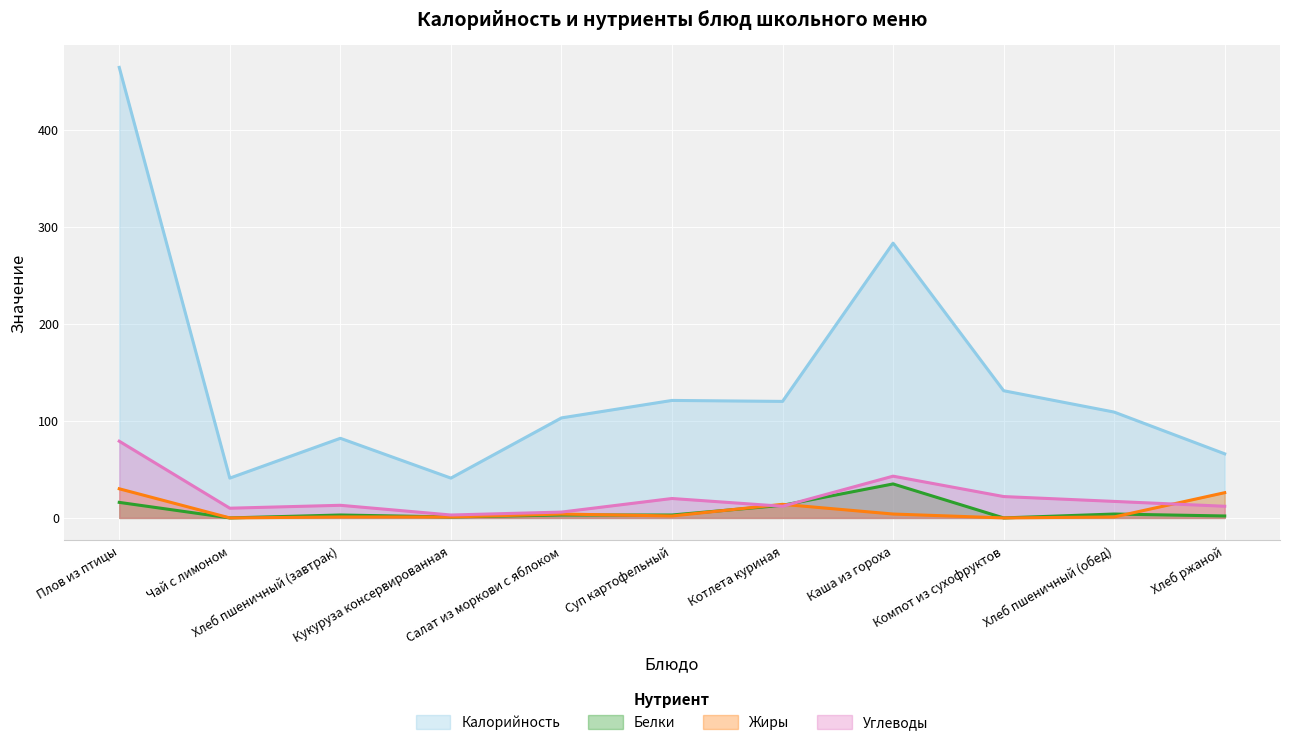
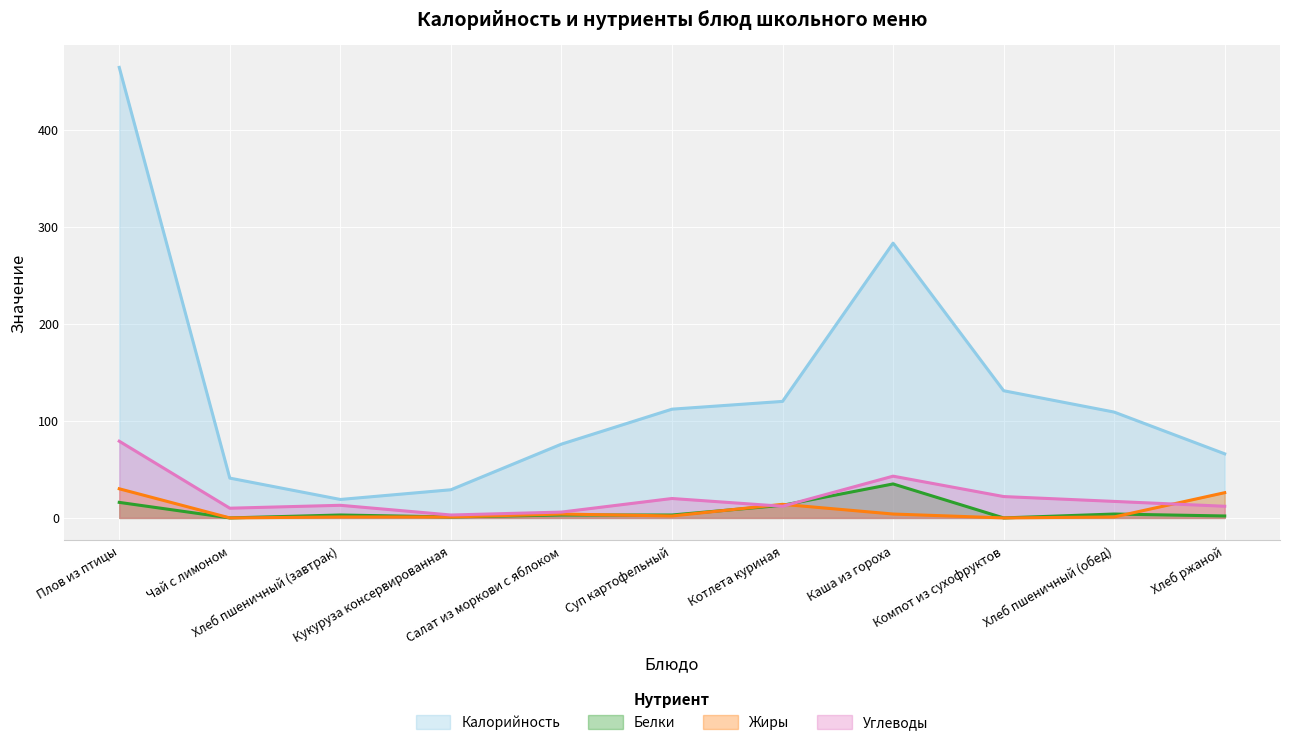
  {
    "Калорийность": {
      "Плов из птицы": 460,
      "Чай с лимоном": 40,
-     "Хлеб пшеничный (завтрак)": 80,
-     "Кукуруза консервированная": 40,
-     "Салат из моркови с яблоком": 100,
-     "Суп картофельный": 120,
+     "Хлеб пшеничный (завтрак)": 20,
+     "Кукуруза консервированная": 30,
+     "Салат из моркови с яблоком": 80,
+     "Суп картофельный": 110,
      "Котлета куриная": 120,
      "Каша из гороха": 280,
      "Компот из сухофруктов": 130,
      "Хлеб пшеничный (обед)": 110,
      "Хлеб ржаной": 70
    },
    "Белки": {
      "Плов из птицы": 20,
      "Каша из гороха": 40,
      "Хлеб пшеничный (обед)": 0,
      "Хлеб ржаной": 0
    },
    "Жиры": {
      "Плов из птицы": 30,
      "Каша из гороха": 0,
      "Хлеб пшеничный (обед)": 0,
      "Хлеб ржаной": 30
    },
    "Углеводы": {
      "Плов из птицы": 80,
      "Чай с лимоном": 10,
      "Хлеб пшеничный (завтрак)": 10,
      "Суп картофельный": 20,
      "Каша из гороха": 40,
      "Компот из сухофруктов": 20,
      "Хлеб пшеничный (обед)": 20,
      "Хлеб ржаной": 10
    }
  }
